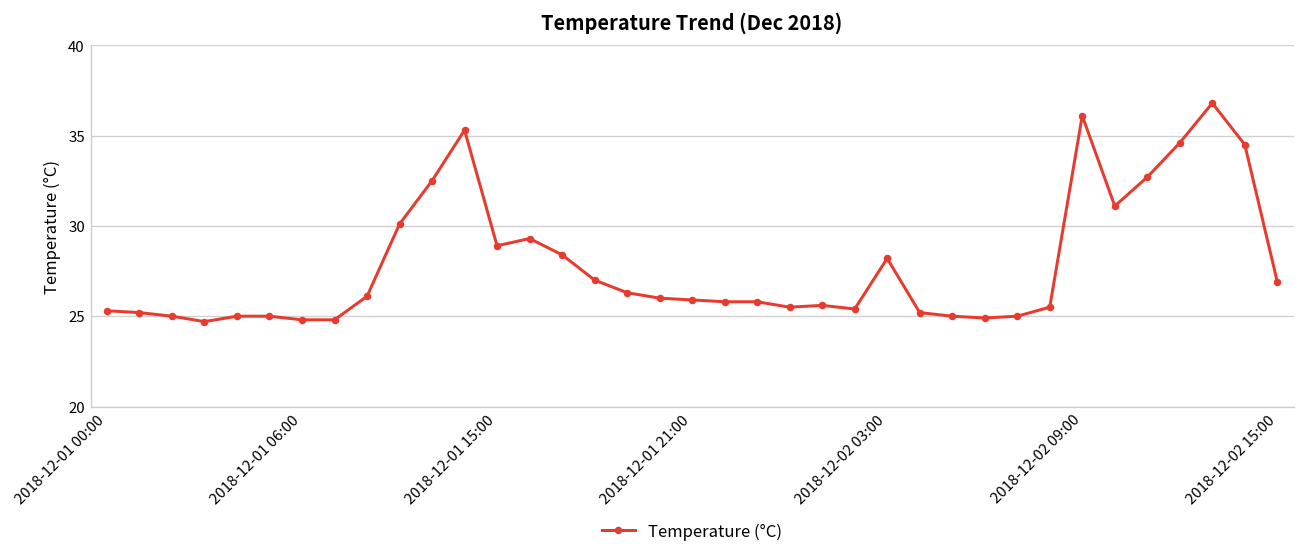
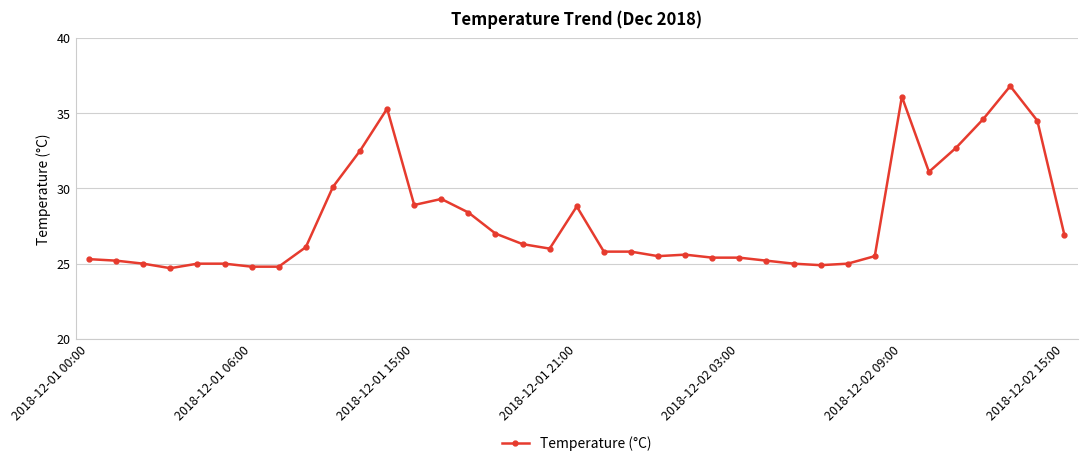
  {
    "2018-12-01 00:00": 25.3,
    "2018-12-01 06:00": 24.8,
    "2018-12-01 15:00": 28.9,
-   "2018-12-01 21:00": 25.9,
-   "2018-12-02 03:00": 28.2,
+   "2018-12-01 21:00": 28.8,
+   "2018-12-02 03:00": 25.4,
    "2018-12-02 09:00": 36.1,
    "2018-12-02 15:00": 26.9
  }
